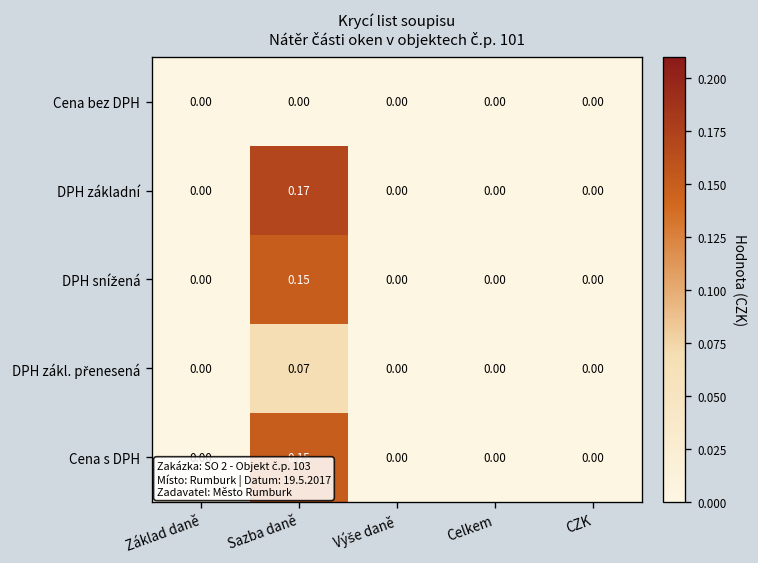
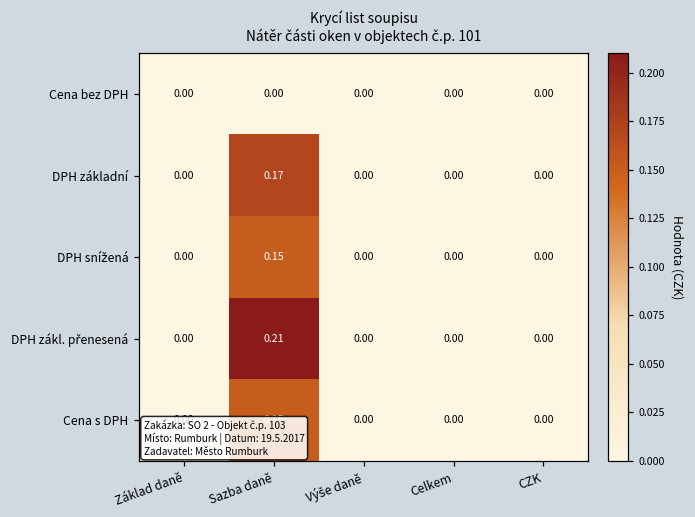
  {
    "Cena bez DPH": {
      "Základ daně": 0.00,
      "Sazba daně": 0.00,
      "Výše daně": 0.00,
      "Celkem": 0.00,
      "CZK": 0.00
    },
    "DPH základní": {
      "Základ daně": 0.00,
      "Sazba daně": 0.17,
      "Výše daně": 0.00,
      "Celkem": 0.00,
      "CZK": 0.00
    },
    "DPH snížená": {
      "Základ daně": 0.00,
      "Sazba daně": 0.15,
      "Výše daně": 0.00,
      "Celkem": 0.00,
      "CZK": 0.00
    },
    "DPH zákl. přenesená": {
      "Základ daně": 0.00,
-     "Sazba daně": 0.07,
+     "Sazba daně": 0.21,
      "Výše daně": 0.00,
      "Celkem": 0.00,
      "CZK": 0.00
    },
    "Cena s DPH": {
      "Výše daně": 0.00,
      "Celkem": 0.00,
      "CZK": 0.00
    }
  }
